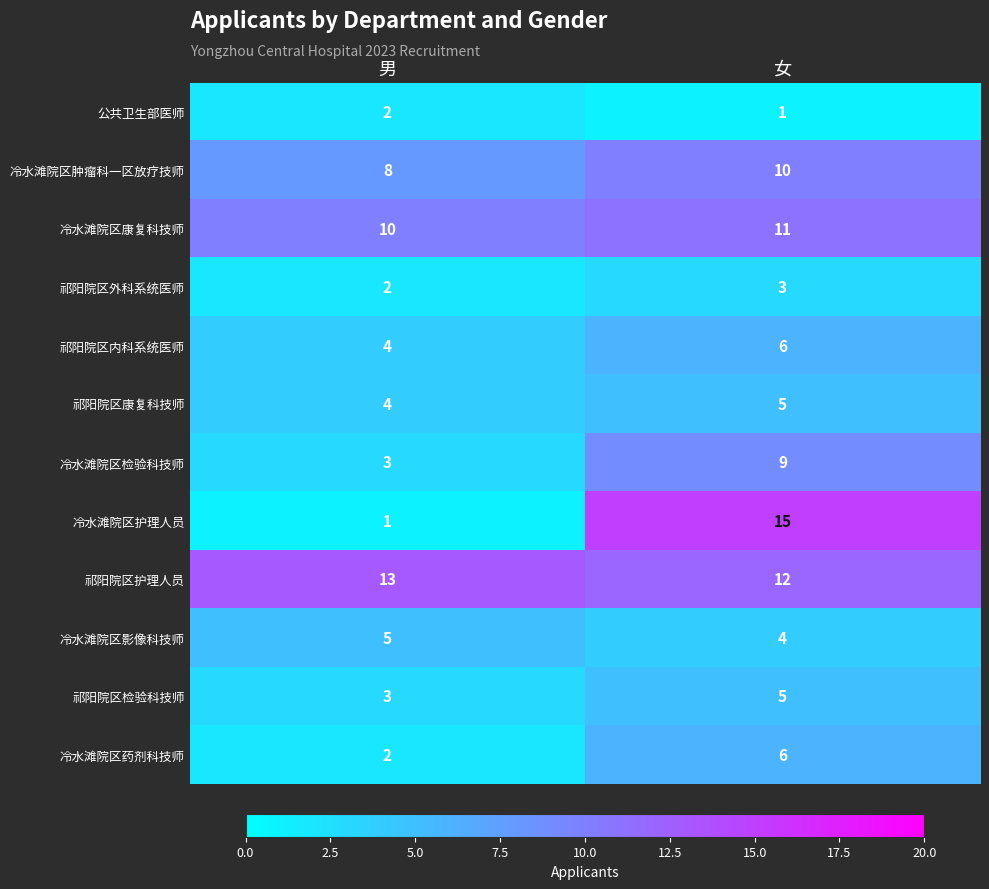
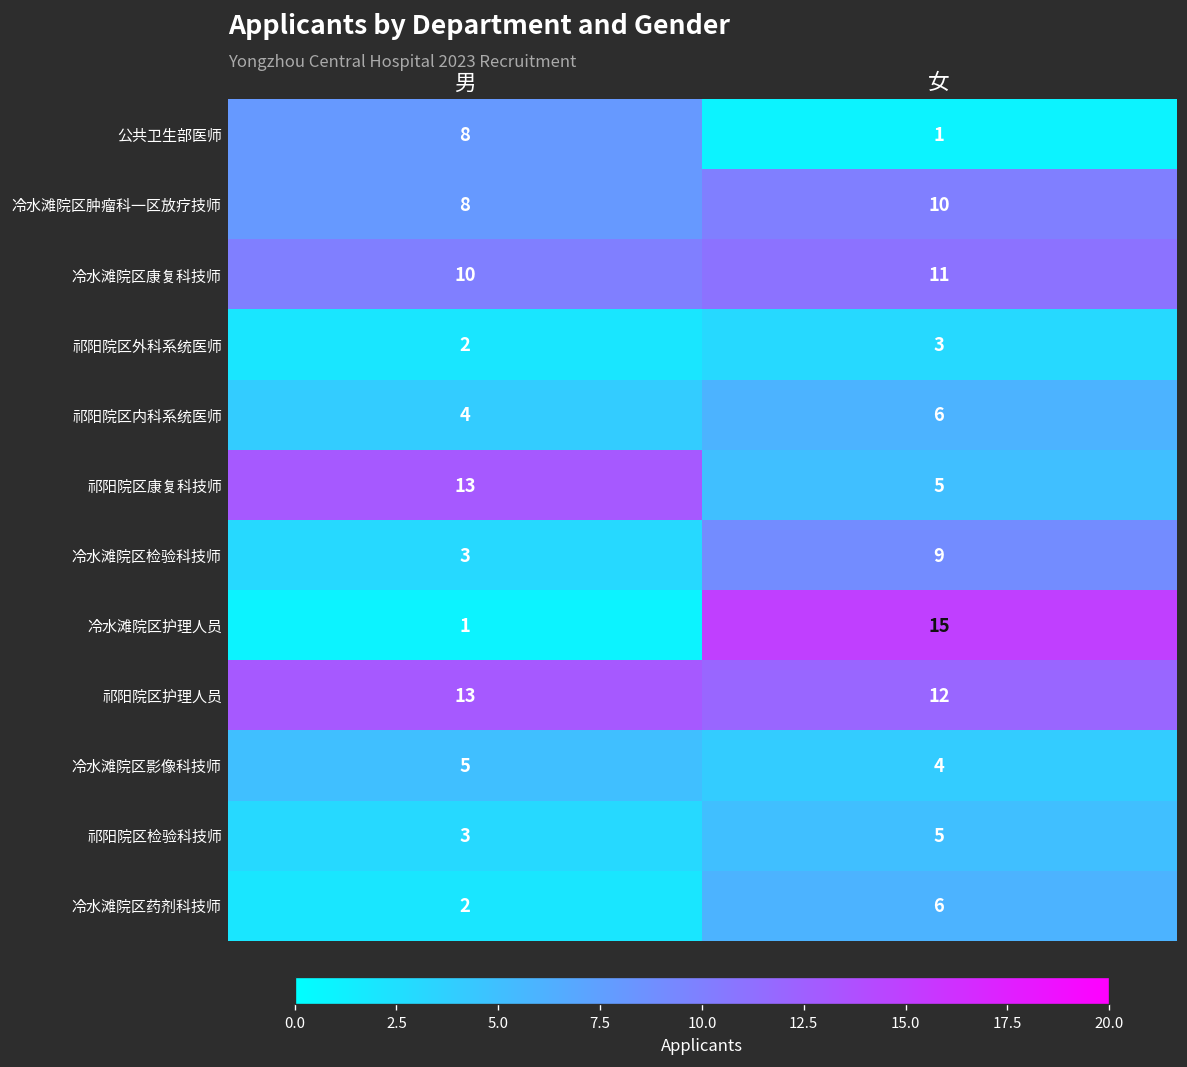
  {
    "公共卫生部医师": {
-     "男": 2,
+     "男": 8,
      "女": 1
    },
    "冷水滩院区肿瘤科一区放疗技师": {
      "男": 8,
      "女": 10
    },
    "冷水滩院区康复科技师": {
      "男": 10,
      "女": 11
    },
    "祁阳院区外科系统医师": {
      "男": 2,
      "女": 3
    },
    "祁阳院区内科系统医师": {
      "男": 4,
      "女": 6
    },
    "祁阳院区康复科技师": {
-     "男": 4,
+     "男": 13,
      "女": 5
    },
    "冷水滩院区检验科技师": {
      "男": 3,
      "女": 9
    },
    "冷水滩院区护理人员": {
      "男": 1,
      "女": 15
    },
    "祁阳院区护理人员": {
      "男": 13,
      "女": 12
    },
    "冷水滩院区影像科技师": {
      "男": 5,
      "女": 4
    },
    "祁阳院区检验科技师": {
      "男": 3,
      "女": 5
    },
    "冷水滩院区药剂科技师": {
      "男": 2,
      "女": 6
    }
  }
